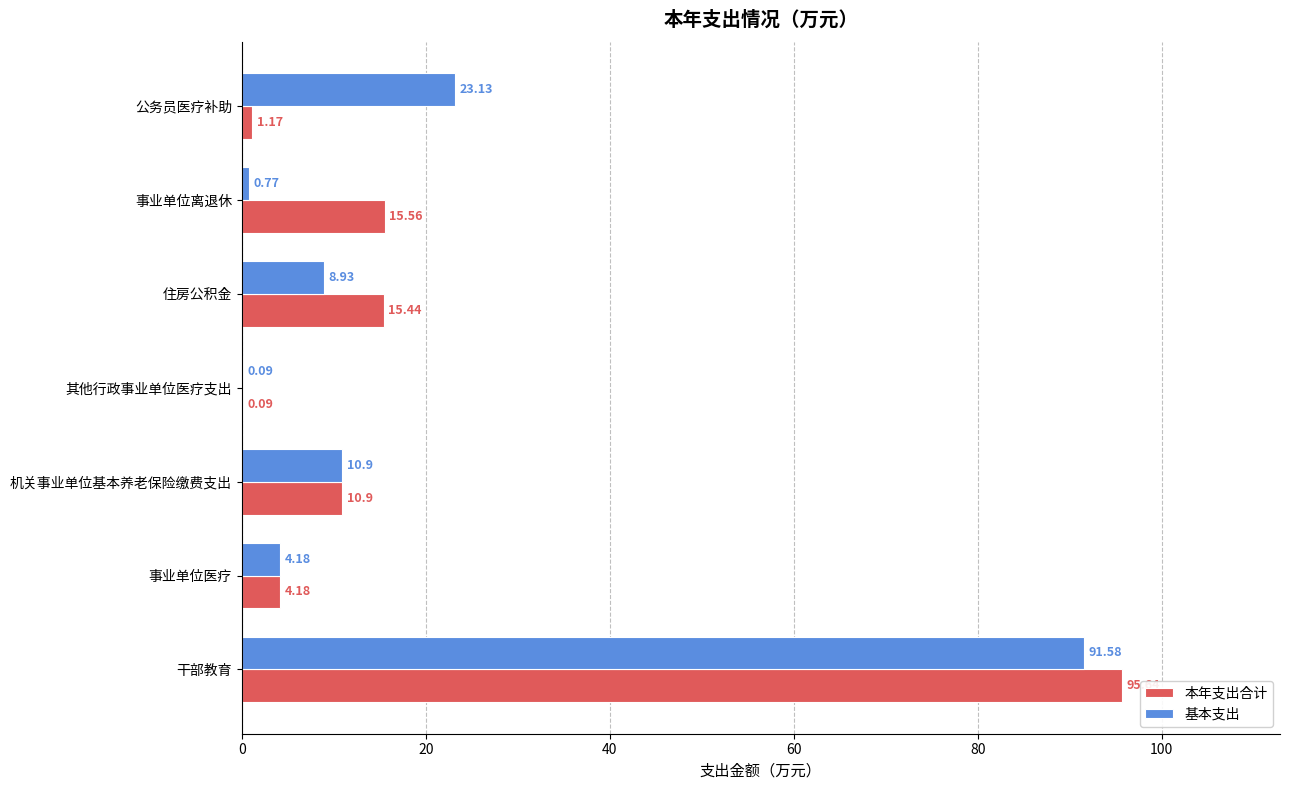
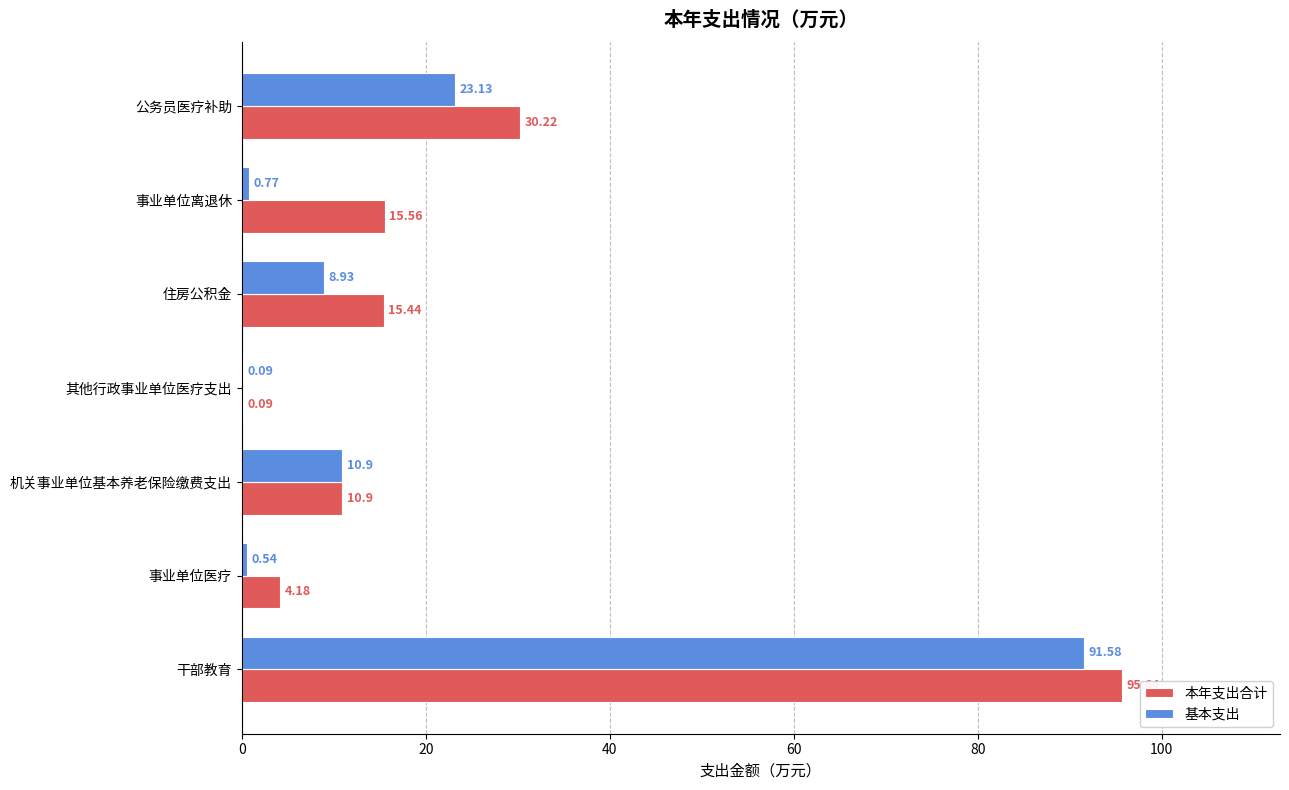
  {
    "本年支出合计": {
-     "公务员医疗补助": 1.17,
+     "公务员医疗补助": 30.22,
      "事业单位离退休": 15.56,
      "住房公积金": 15.44,
      "其他行政事业单位医疗支出": 0.09,
      "机关事业单位基本养老保险缴费支出": 10.9,
      "事业单位医疗": 4.18
    },
    "基本支出": {
      "公务员医疗补助": 23.13,
      "事业单位离退休": 0.77,
      "住房公积金": 8.93,
      "其他行政事业单位医疗支出": 0.09,
      "机关事业单位基本养老保险缴费支出": 10.9,
-     "事业单位医疗": 4.18,
+     "事业单位医疗": 0.54,
      "干部教育": 91.58
    }
  }
